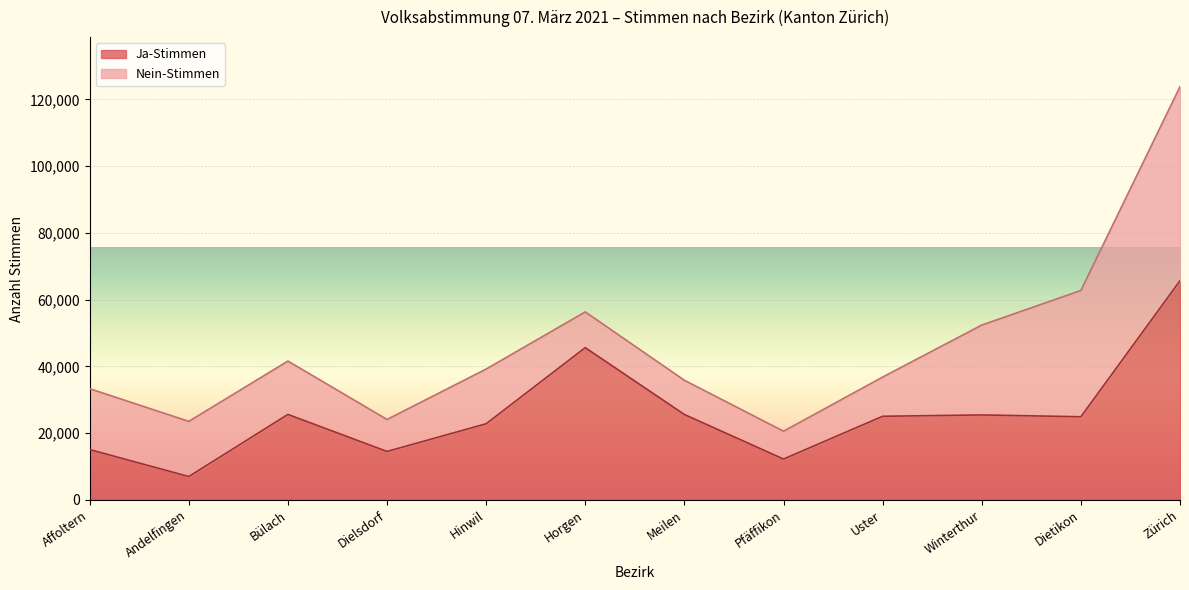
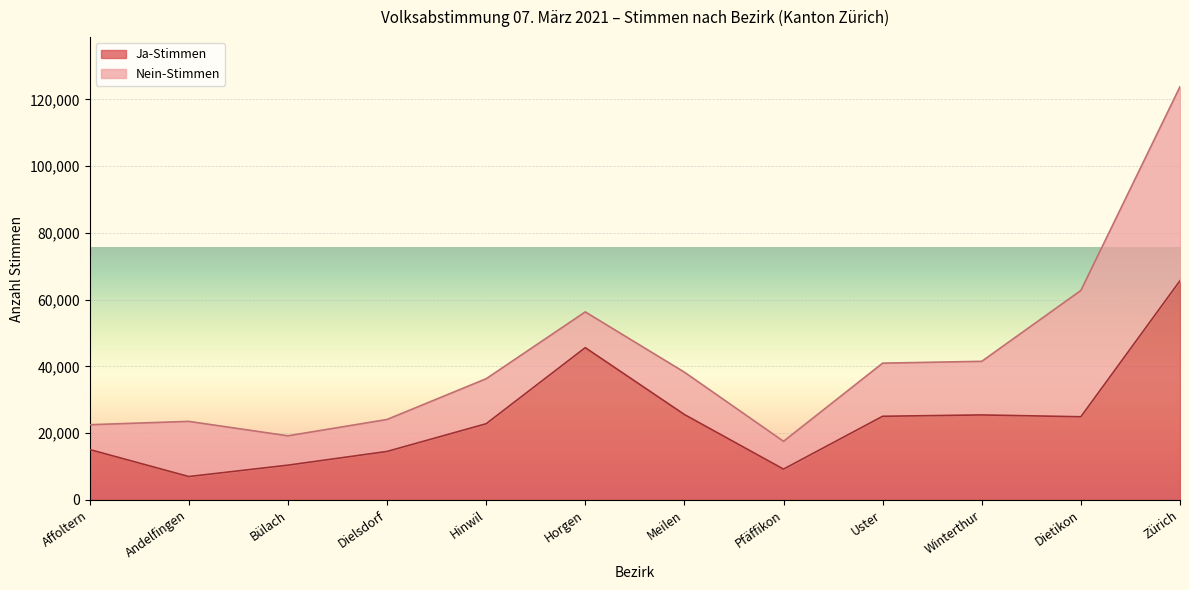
  {
    "Ja-Stimmen": {
      "Affoltern": "15,000",
      "Andelfingen": "7,000",
-     "Bülach": "26,000",
+     "Bülach": "10,000",
      "Dielsdorf": "15,000",
      "Hinwil": "23,000",
      "Horgen": "46,000",
      "Meilen": "26,000",
-     "Pfäffikon": "12,000",
+     "Pfäffikon": "9,000",
      "Uster": "25,000",
      "Winterthur": "25,000",
      "Dietikon": "25,000",
      "Zürich": "66,000"
    },
    "Nein-Stimmen": {
-     "Affoltern": "18,000",
+     "Affoltern": "7,000",
      "Andelfingen": "17,000",
-     "Bülach": "16,000",
+     "Bülach": "9,000",
      "Dielsdorf": "10,000",
-     "Hinwil": "16,000",
+     "Hinwil": "13,000",
      "Horgen": "11,000",
-     "Meilen": "10,000",
+     "Meilen": "13,000",
      "Pfäffikon": "8,000",
-     "Uster": "12,000",
-     "Winterthur": "27,000",
+     "Uster": "16,000",
+     "Winterthur": "16,000",
      "Dietikon": "38,000",
      "Zürich": "58,000"
    }
  }
